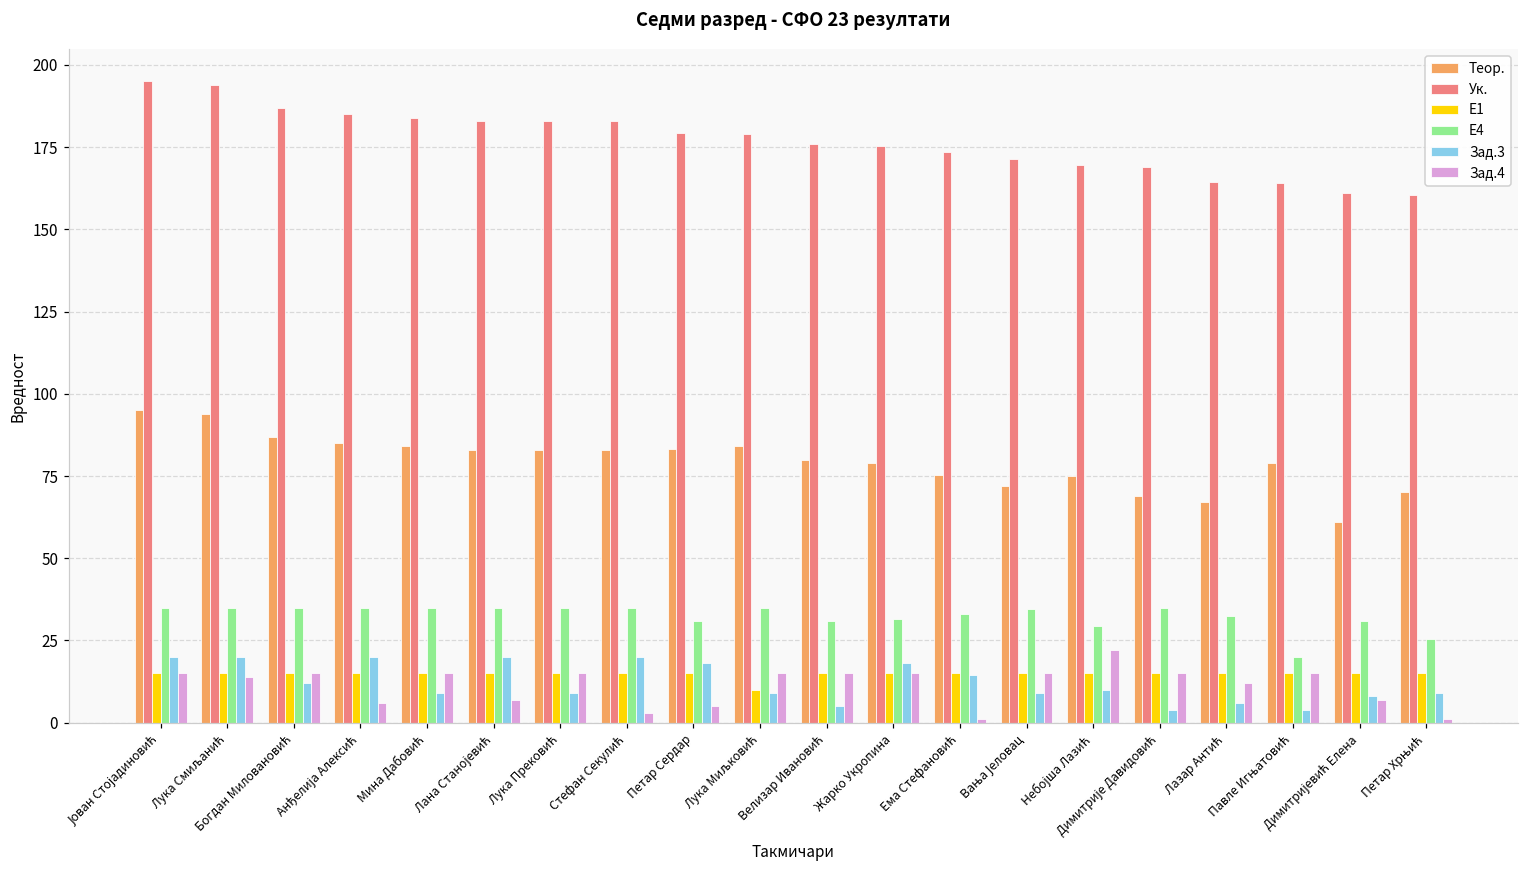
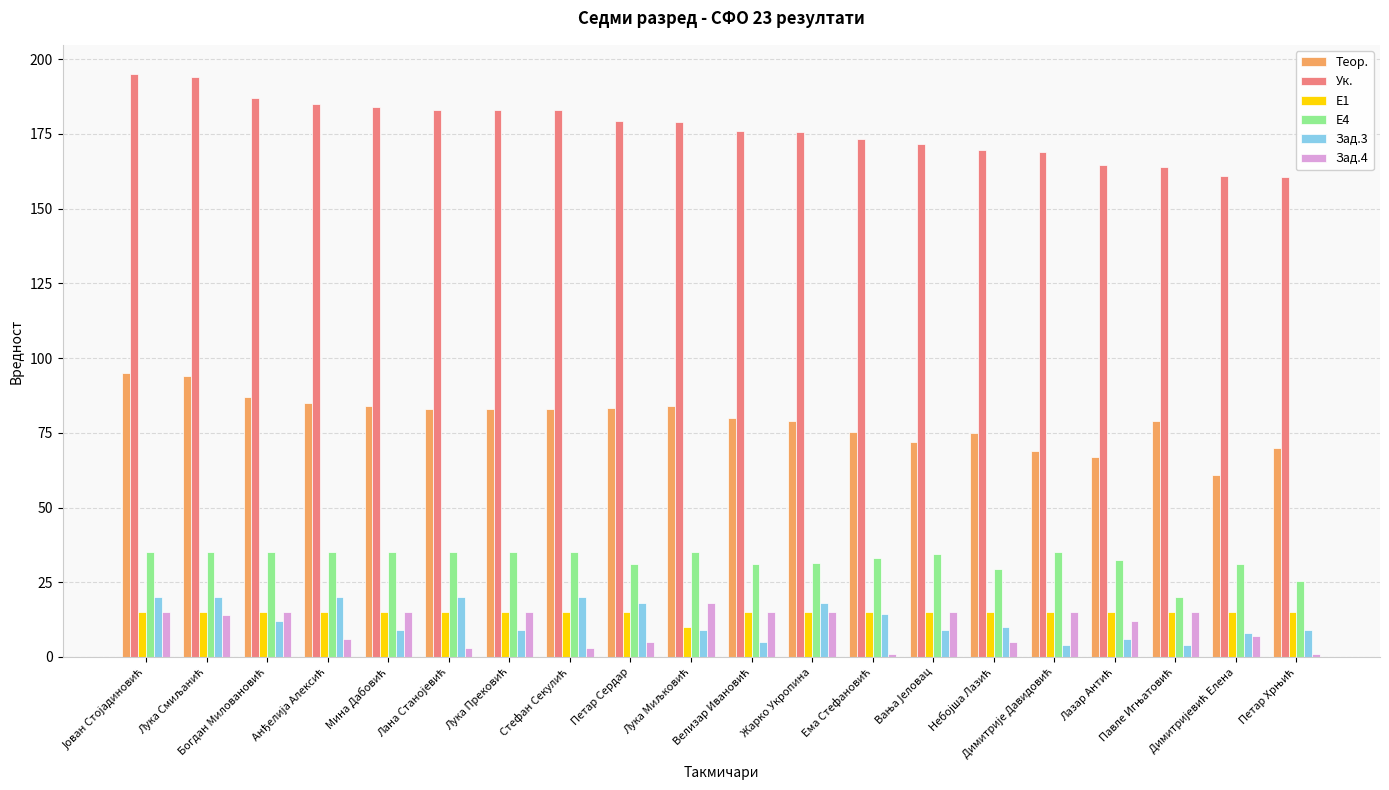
  {
    "Е1": {
      "Јован Стојадиновић": 15,
      "Лука Смиљанић": 15,
      "Богдан Миловановић": 15,
      "Анђелија Алексић": 15,
      "Мина Дабовић": 15,
      "Лана Станојевић": 15,
      "Лука Прековић": 15,
      "Стефан Секулић": 15,
      "Петар Сердар": 15,
      "Лука Миљковић": 10,
      "Велизар Ивановић": 15,
      "Жарко Укропина": 15,
      "Ема Стефановић": 15,
      "Вања Јеловац": 15,
      "Небојша Лазић": 15,
      "Димитрије Давидовић": 15,
      "Лазар Антић": 15,
      "Павле Игњатовић": 15,
      "Димитријевић Елена": 15,
      "Петар Хрњић": 15
    },
    "Е4": {
      "Јован Стојадиновић": 35,
      "Лука Смиљанић": 35,
      "Богдан Миловановић": 35,
      "Анђелија Алексић": 35,
      "Мина Дабовић": 35,
      "Лана Станојевић": 35,
      "Лука Прековић": 35,
      "Стефан Секулић": 35,
      "Петар Сердар": 31,
      "Лука Миљковић": 35,
      "Велизар Ивановић": 31,
      "Жарко Укропина": 32,
      "Ема Стефановић": 33,
      "Вања Јеловац": 35,
      "Небојша Лазић": 30,
      "Димитрије Давидовић": 35,
      "Лазар Антић": 33,
      "Павле Игњатовић": 20,
      "Димитријевић Елена": 31,
      "Петар Хрњић": 26
    },
    "Зад.3": {
      "Јован Стојадиновић": 20,
      "Лука Смиљанић": 20,
      "Богдан Миловановић": 12,
      "Анђелија Алексић": 20,
      "Мина Дабовић": 9,
      "Лана Станојевић": 20,
      "Лука Прековић": 9,
      "Стефан Секулић": 20,
      "Петар Сердар": 18,
      "Лука Миљковић": 9,
      "Велизар Ивановић": 5,
      "Жарко Укропина": 18,
      "Ема Стефановић": 14,
      "Вања Јеловац": 9,
      "Небојша Лазић": 10,
      "Димитрије Давидовић": 4,
      "Лазар Антић": 6,
      "Павле Игњатовић": 4,
      "Димитријевић Елена": 8,
      "Петар Хрњић": 9
    },
    "Зад.4": {
      "Јован Стојадиновић": 15,
      "Лука Смиљанић": 14,
      "Богдан Миловановић": 15,
      "Анђелија Алексић": 6,
      "Мина Дабовић": 15,
-     "Лана Станојевић": 7,
+     "Лана Станојевић": 3,
      "Лука Прековић": 15,
      "Стефан Секулић": 3,
      "Петар Сердар": 5,
-     "Лука Миљковић": 15,
+     "Лука Миљковић": 18,
      "Велизар Ивановић": 15,
      "Жарко Укропина": 15,
      "Ема Стефановић": 1,
      "Вања Јеловац": 15,
-     "Небојша Лазић": 22,
+     "Небојша Лазић": 5,
      "Димитрије Давидовић": 15,
      "Лазар Антић": 12,
      "Павле Игњатовић": 15,
      "Димитријевић Елена": 7,
      "Петар Хрњић": 1
    }
  }
